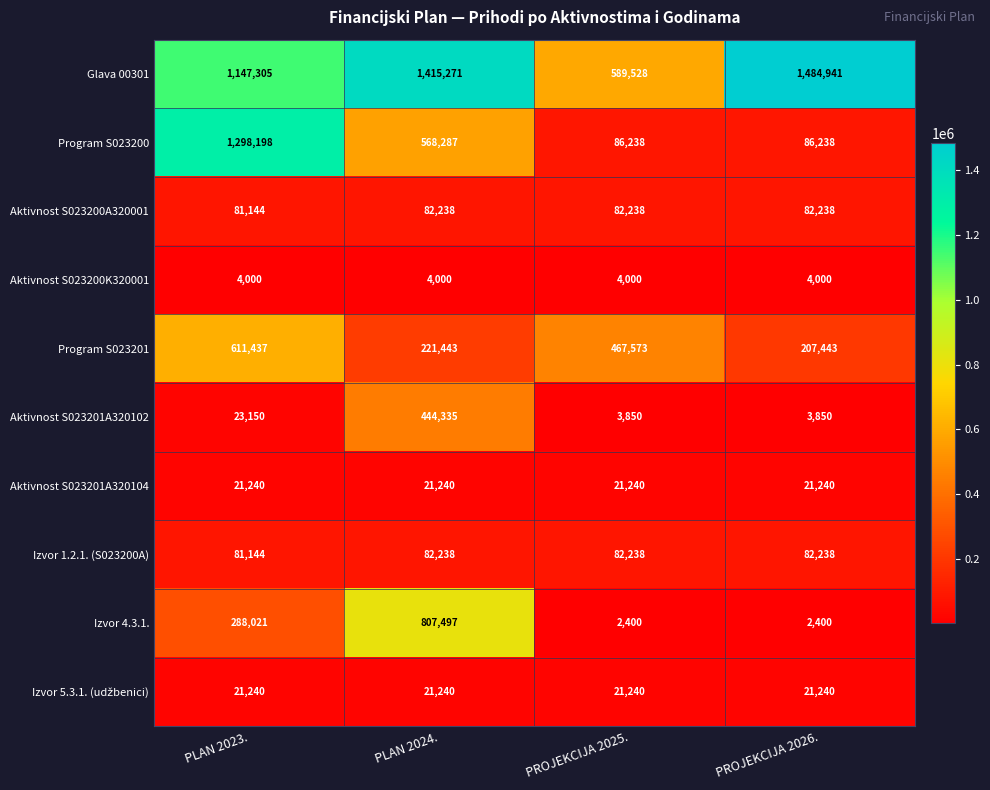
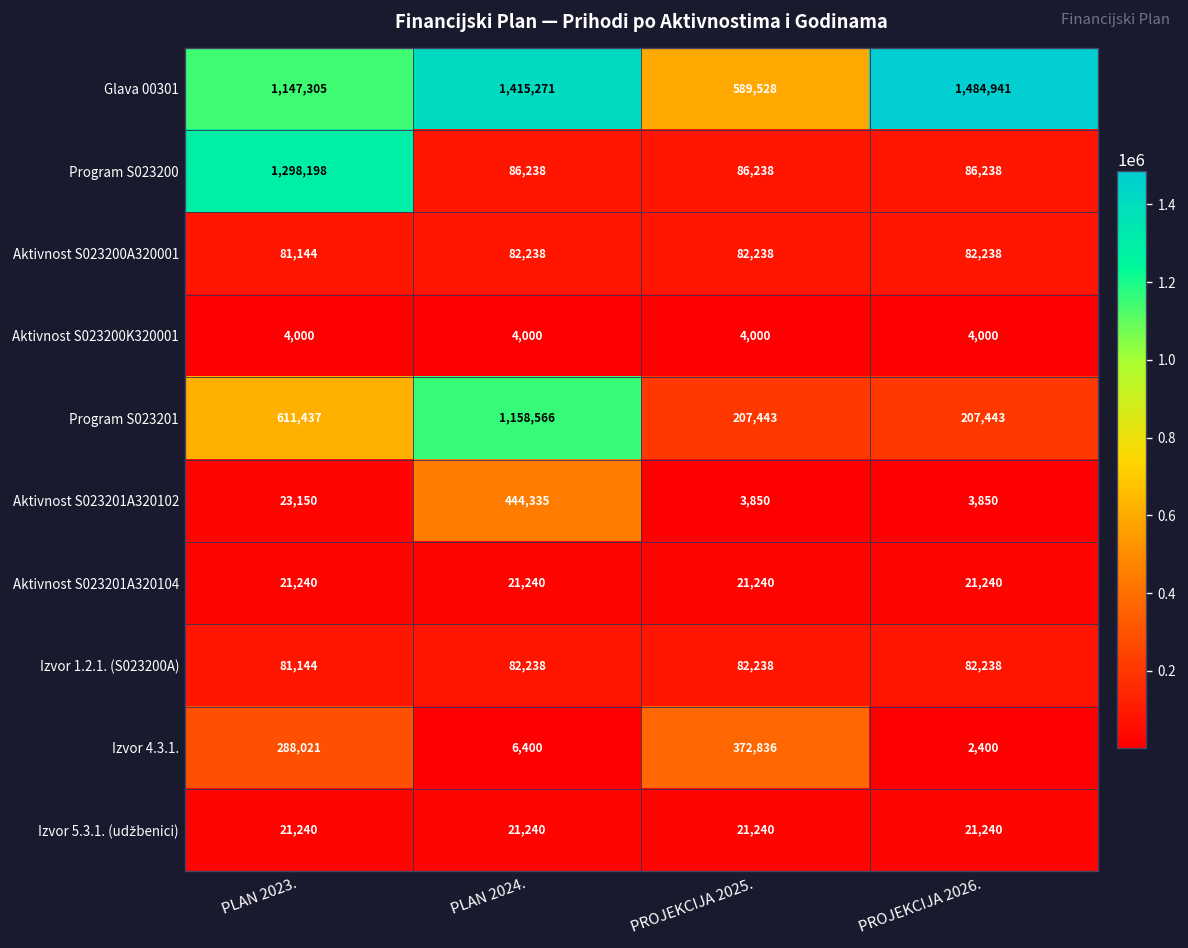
  {
    "Glava 00301": {
      "PLAN 2023.": "1,147,305",
      "PLAN 2024.": "1,415,271",
      "PROJEKCIJA 2025.": "589,528",
      "PROJEKCIJA 2026.": "1,484,941"
    },
    "Program S023200": {
      "PLAN 2023.": "1,298,198",
-     "PLAN 2024.": "568,287",
+     "PLAN 2024.": "86,238",
      "PROJEKCIJA 2025.": "86,238",
      "PROJEKCIJA 2026.": "86,238"
    },
    "Aktivnost S023200A320001": {
      "PLAN 2023.": "81,144",
      "PLAN 2024.": "82,238",
      "PROJEKCIJA 2025.": "82,238",
      "PROJEKCIJA 2026.": "82,238"
    },
    "Aktivnost S023200K320001": {
      "PLAN 2023.": "4,000",
      "PLAN 2024.": "4,000",
      "PROJEKCIJA 2025.": "4,000",
      "PROJEKCIJA 2026.": "4,000"
    },
    "Program S023201": {
      "PLAN 2023.": "611,437",
-     "PLAN 2024.": "221,443",
-     "PROJEKCIJA 2025.": "467,573",
+     "PLAN 2024.": "1,158,566",
+     "PROJEKCIJA 2025.": "207,443",
      "PROJEKCIJA 2026.": "207,443"
    },
    "Aktivnost S023201A320102": {
      "PLAN 2023.": "23,150",
      "PLAN 2024.": "444,335",
      "PROJEKCIJA 2025.": "3,850",
      "PROJEKCIJA 2026.": "3,850"
    },
    "Aktivnost S023201A320104": {
      "PLAN 2023.": "21,240",
      "PLAN 2024.": "21,240",
      "PROJEKCIJA 2025.": "21,240",
      "PROJEKCIJA 2026.": "21,240"
    },
    "Izvor 1.2.1. (S023200A)": {
      "PLAN 2023.": "81,144",
      "PLAN 2024.": "82,238",
      "PROJEKCIJA 2025.": "82,238",
      "PROJEKCIJA 2026.": "82,238"
    },
    "Izvor 4.3.1.": {
      "PLAN 2023.": "288,021",
-     "PLAN 2024.": "807,497",
-     "PROJEKCIJA 2025.": "2,400",
+     "PLAN 2024.": "6,400",
+     "PROJEKCIJA 2025.": "372,836",
      "PROJEKCIJA 2026.": "2,400"
    },
    "Izvor 5.3.1. (udžbenici)": {
      "PLAN 2023.": "21,240",
      "PLAN 2024.": "21,240",
      "PROJEKCIJA 2025.": "21,240",
      "PROJEKCIJA 2026.": "21,240"
    }
  }
